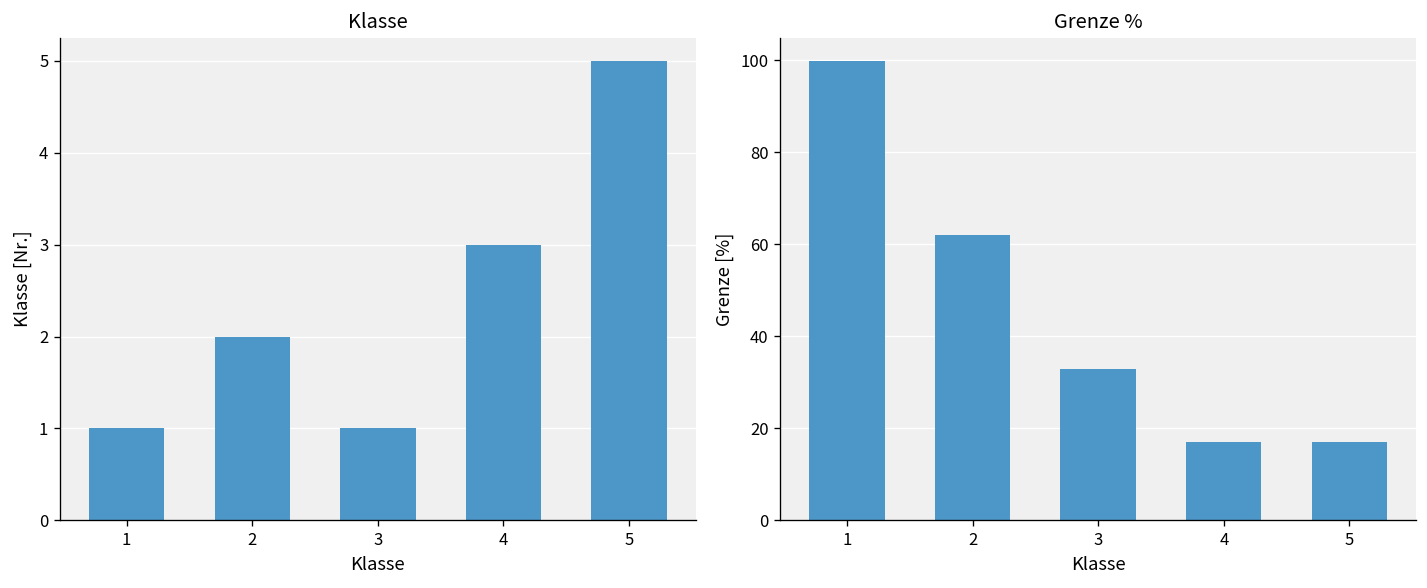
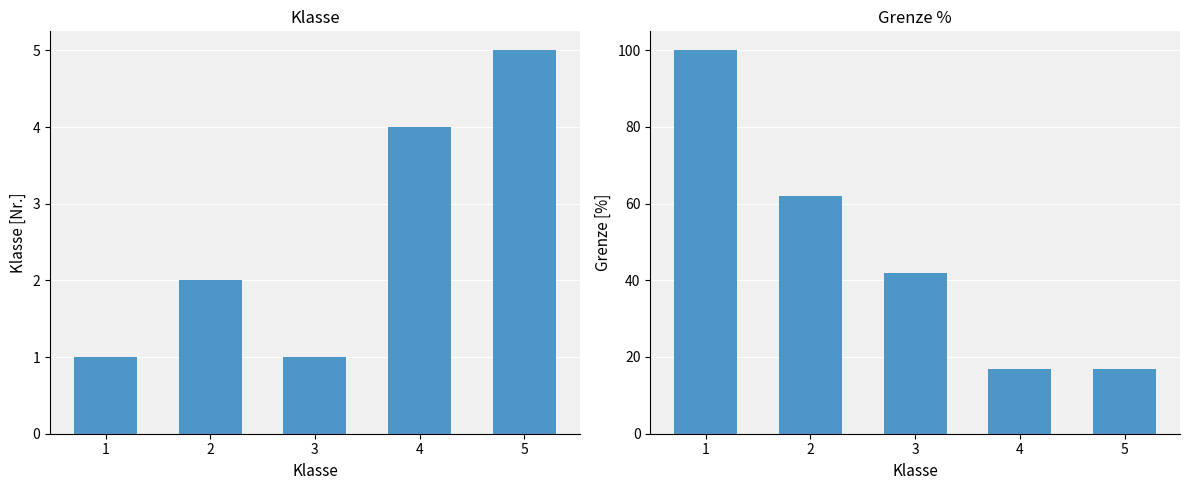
  {
    "Klasse": {
      "1": 1,
      "2": 2,
      "3": 1,
-     "4": 3,
+     "4": 4,
      "5": 5
    },
    "Grenze %": {
      "1": 100,
      "2": 62,
-     "3": 33,
+     "3": 42,
      "4": 17,
      "5": 17
    }
  }
